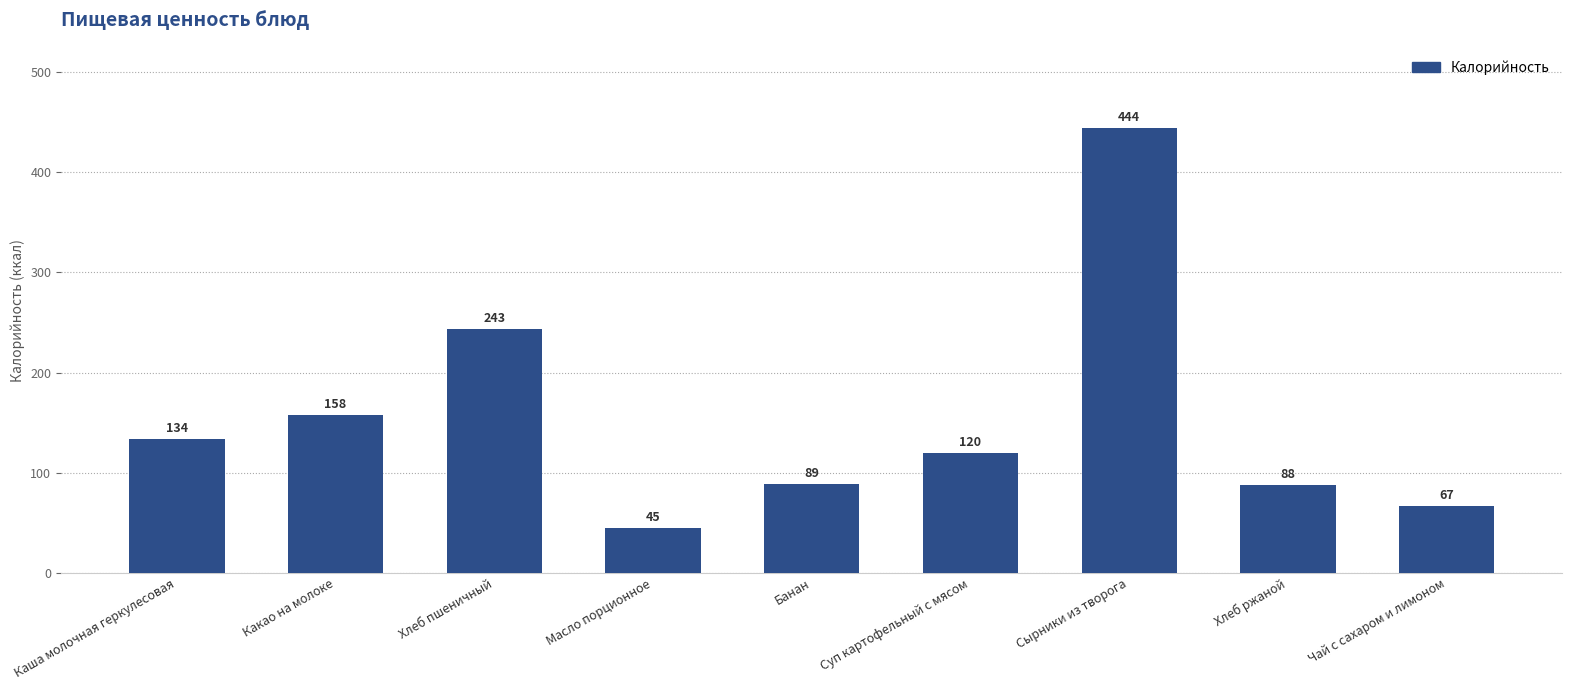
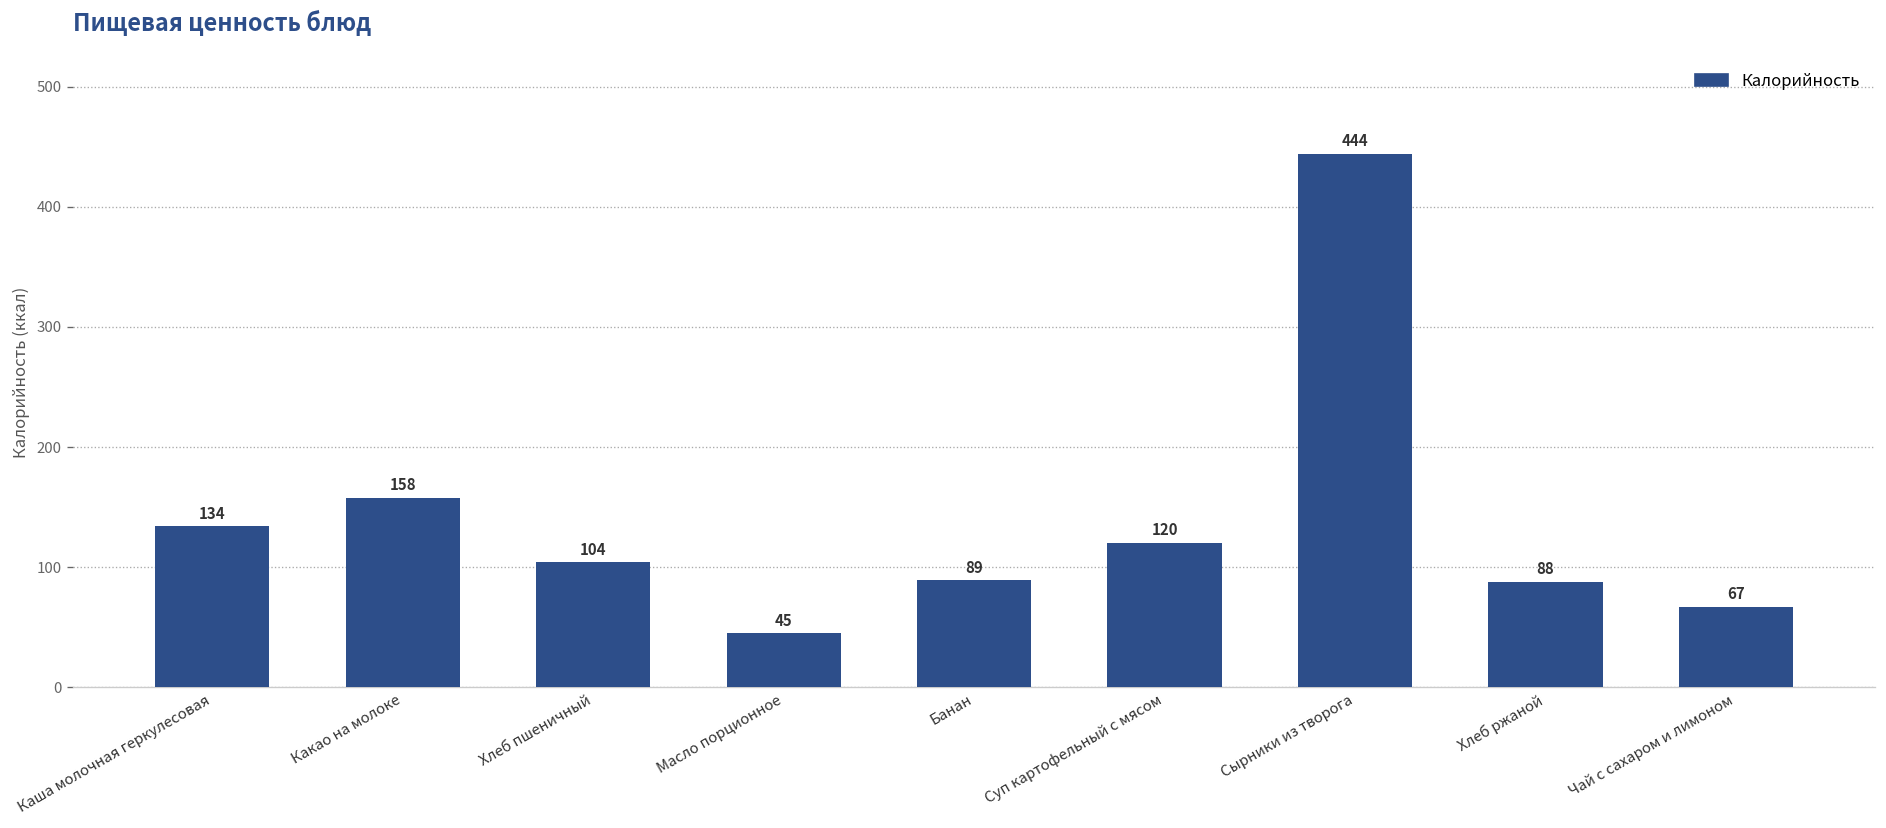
  {
    "Каша молочная геркулесовая": 134,
    "Какао на молоке": 158,
-   "Хлеб пшеничный": 243,
+   "Хлеб пшеничный": 104,
    "Масло порционное": 45,
    "Банан": 89,
    "Суп картофельный с мясом": 120,
    "Сырники из творога": 444,
    "Хлеб ржаной": 88,
    "Чай с сахаром и лимоном": 67
  }
